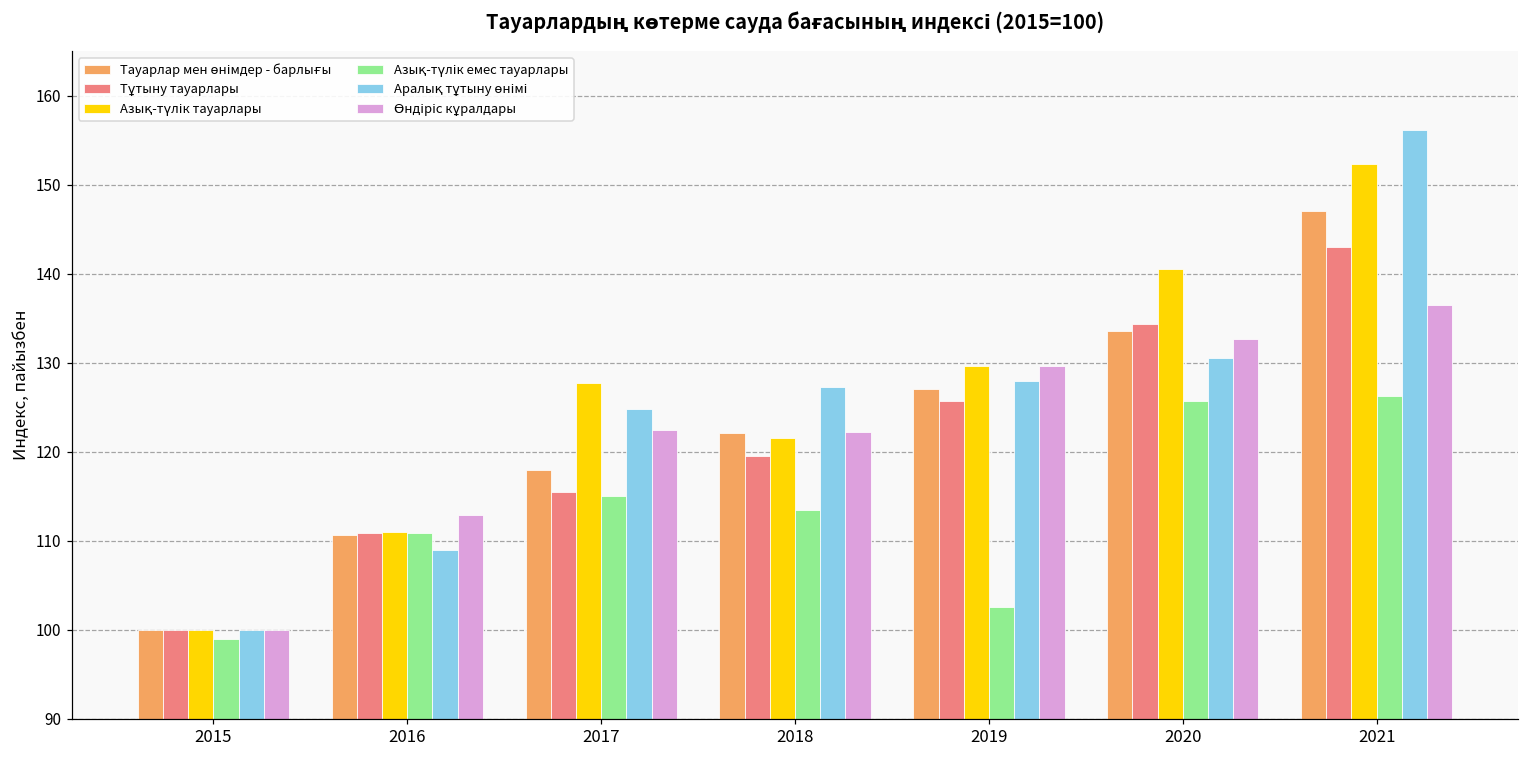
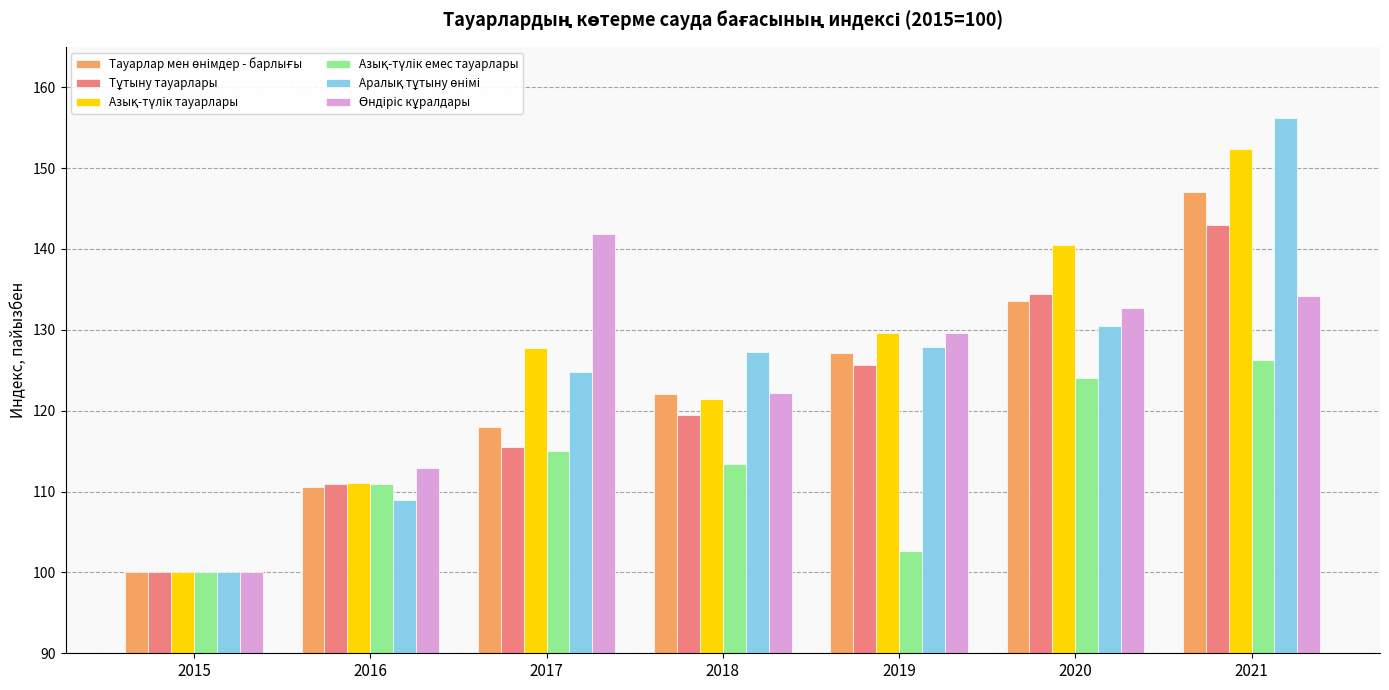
  {
    "Азық-түлік тауарлары": {
      "2015": 100,
      "2016": 111,
      "2017": 128,
      "2018": 122,
      "2019": 130,
      "2020": 141,
      "2021": 152
    },
    "Азық-түлік емес тауарлары": {
-     "2015": 99,
+     "2015": 100,
      "2016": 111,
      "2017": 115,
      "2018": 113,
      "2019": 103,
-     "2020": 126,
+     "2020": 124,
      "2021": 126
    },
    "Аралық тұтыну өнімі": {
      "2015": 100,
      "2016": 109,
      "2017": 125,
      "2018": 127,
      "2019": 128,
      "2020": 131,
      "2021": 156
    },
    "Өндіріс кұралдары": {
      "2015": 100,
      "2016": 113,
-     "2017": 123,
+     "2017": 142,
      "2018": 122,
      "2019": 130,
      "2020": 133,
-     "2021": 137
+     "2021": 134
    }
  }
